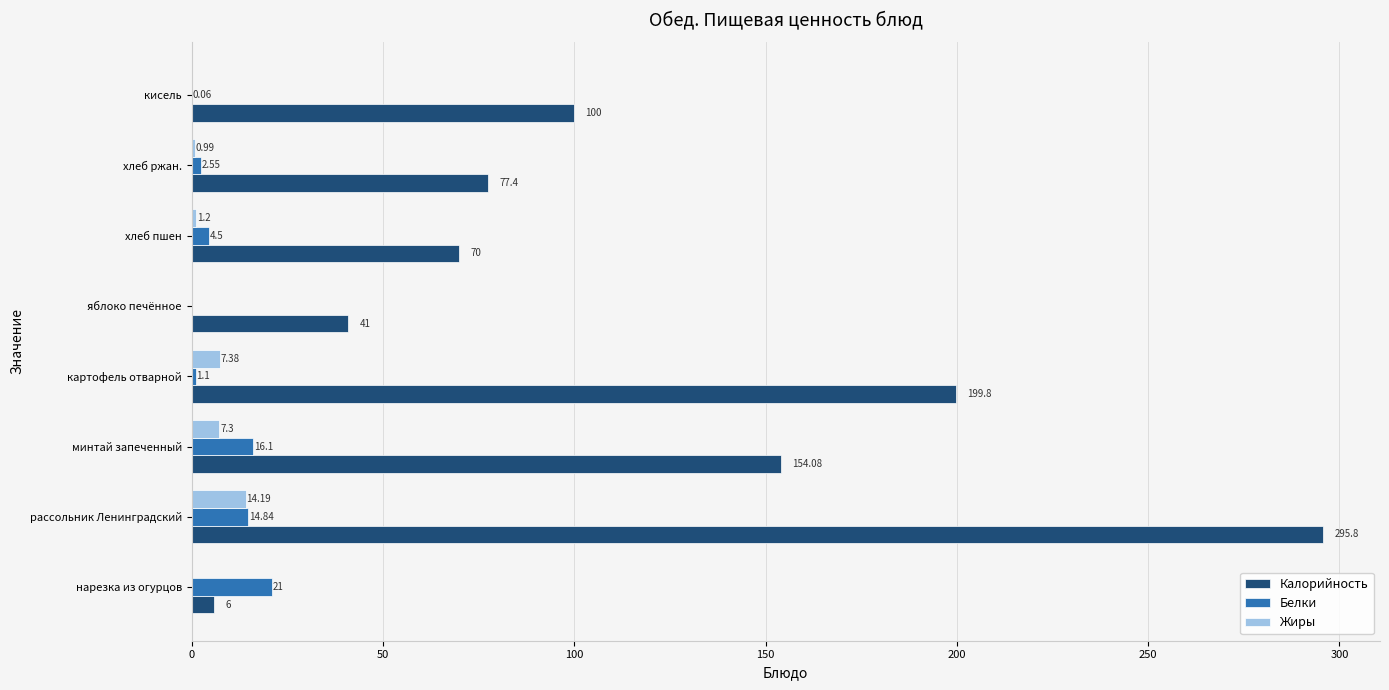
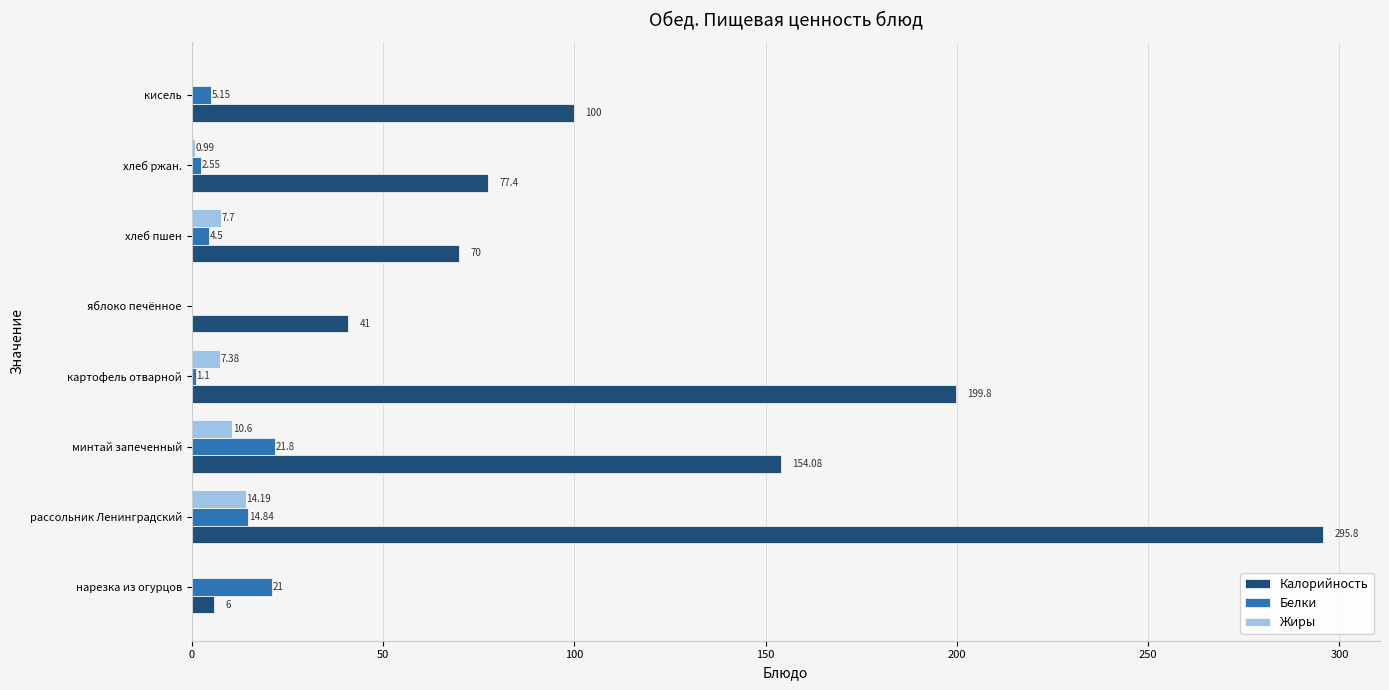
  {
    "Калорийность": {
      "кисель": 100,
      "хлеб ржан.": 77.4,
      "хлеб пшен": 70,
      "яблоко печённое": 41,
      "картофель отварной": 199.8,
      "минтай запеченный": 154.08,
      "рассольник Ленинградский": 295.8,
      "нарезка из огурцов": 6
    },
    "Белки": {
-     "кисель": 0.06,
+     "кисель": 5.15,
      "хлеб ржан.": 2.55,
      "хлеб пшен": 4.5,
      "картофель отварной": 1.1,
-     "минтай запеченный": 16.1,
+     "минтай запеченный": 21.8,
      "рассольник Ленинградский": 14.84,
      "нарезка из огурцов": 21
    },
    "Жиры": {
      "хлеб ржан.": 0.99,
-     "хлеб пшен": 1.2,
+     "хлеб пшен": 7.7,
      "картофель отварной": 7.38,
-     "минтай запеченный": 7.3,
+     "минтай запеченный": 10.6,
      "рассольник Ленинградский": 14.19
    }
  }
